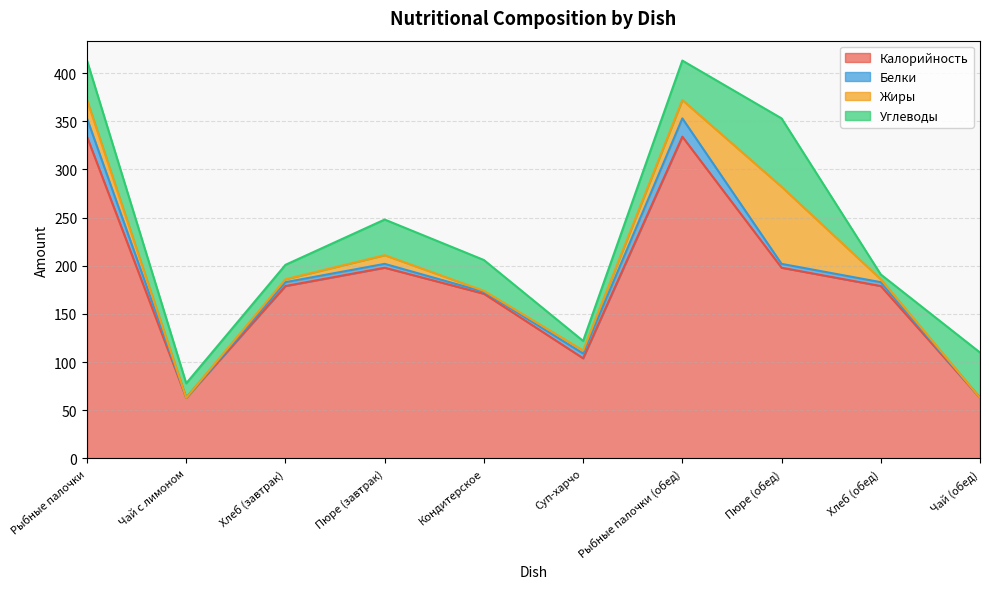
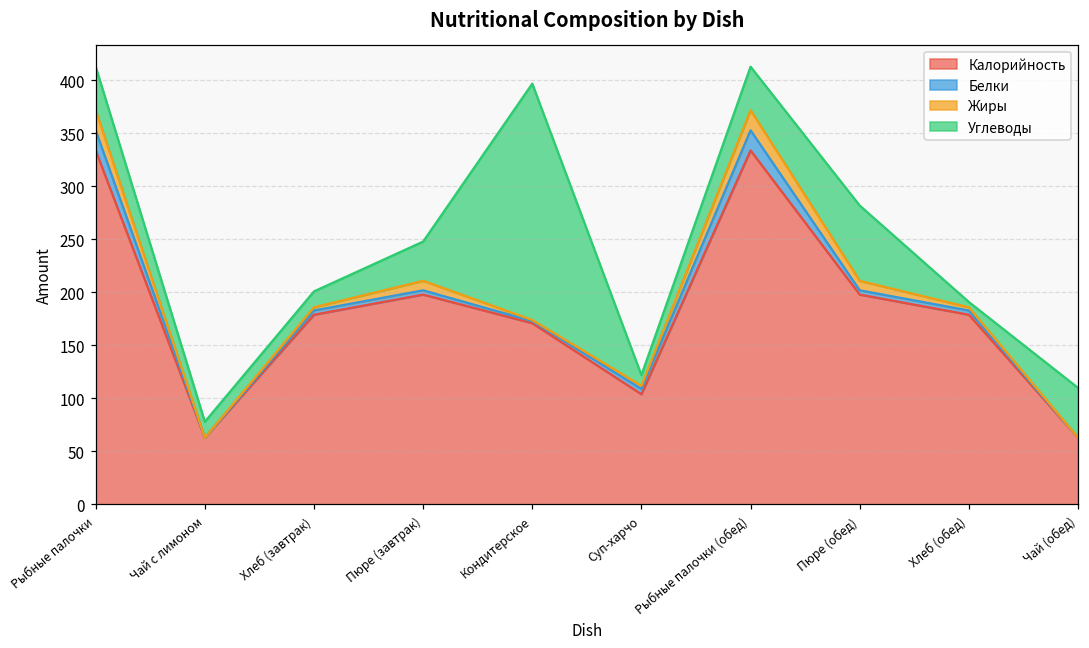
  {
    "Калорийность": {
      "Рыбные палочки": 330,
      "Хлеб (завтрак)": 180,
      "Пюре (завтрак)": 200,
      "Суп-харчо": 100,
      "Рыбные палочки (обед)": 330,
      "Пюре (обед)": 200,
      "Хлеб (обед)": 180
    },
    "Белки": {
      "Рыбные палочки": 20,
      "Хлеб (завтрак)": 0,
      "Пюре (завтрак)": 0,
      "Суп-харчо": 10,
      "Рыбные палочки (обед)": 20,
      "Пюре (обед)": 0,
      "Хлеб (обед)": 0
    },
    "Жиры": {
      "Рыбные палочки": 20,
      "Хлеб (завтрак)": 0,
      "Пюре (завтрак)": 10,
      "Суп-харчо": 0,
      "Рыбные палочки (обед)": 20,
-     "Пюре (обед)": 80,
+     "Пюре (обед)": 10,
      "Хлеб (обед)": 0
    },
    "Углеводы": {
      "Рыбные палочки": 40,
      "Чай с лимоном": 20,
      "Хлеб (завтрак)": 20,
      "Пюре (завтрак)": 40,
-     "Кондитерское": 30,
+     "Кондитерское": 220,
      "Суп-харчо": 10,
      "Рыбные палочки (обед)": 40,
      "Пюре (обед)": 70,
      "Хлеб (обед)": 10,
      "Чай (обед)": 50
    }
  }
